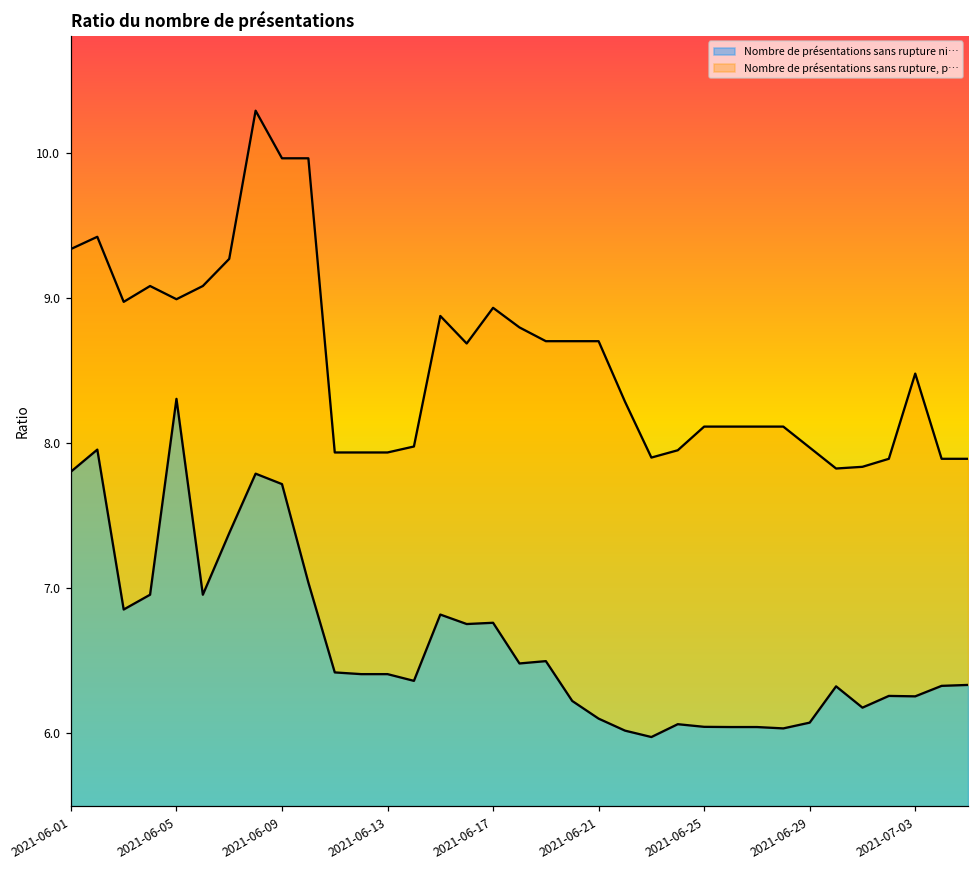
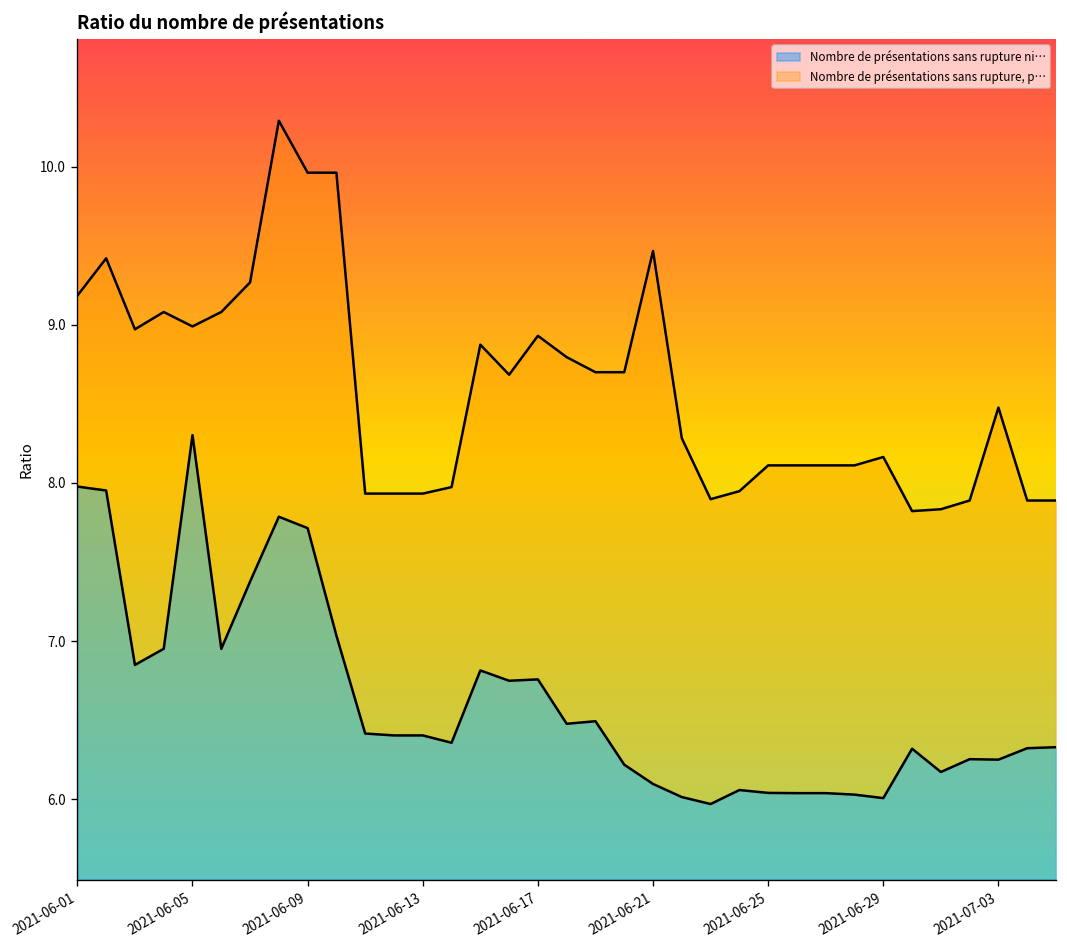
  {
    "Nombre de présentations sans rupture ni…": {
-     "2021-06-01": 7.80,
+     "2021-06-01": 7.98,
      "2021-06-05": 8.30,
      "2021-06-09": 7.71,
      "2021-06-13": 6.40,
      "2021-06-17": 6.76,
      "2021-06-21": 6.10,
      "2021-06-25": 6.04,
-     "2021-06-29": 6.07,
+     "2021-06-29": 6.01,
      "2021-07-03": 6.25
    },
    "Nombre de présentations sans rupture, p…": {
-     "2021-06-01": 9.34,
+     "2021-06-01": 9.18,
      "2021-06-05": 8.99,
      "2021-06-09": 9.96,
      "2021-06-13": 7.93,
      "2021-06-17": 8.93,
-     "2021-06-21": 8.70,
+     "2021-06-21": 9.47,
      "2021-06-25": 8.11,
-     "2021-06-29": 7.97,
+     "2021-06-29": 8.16,
      "2021-07-03": 8.48
    }
  }
